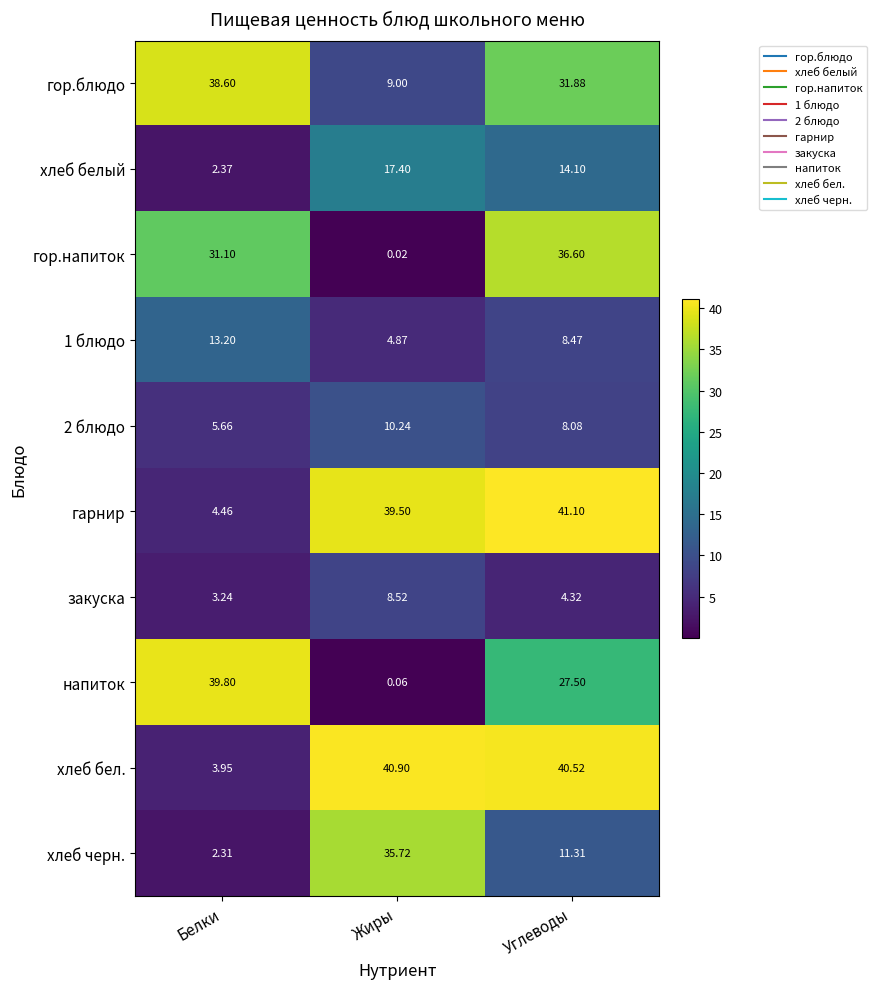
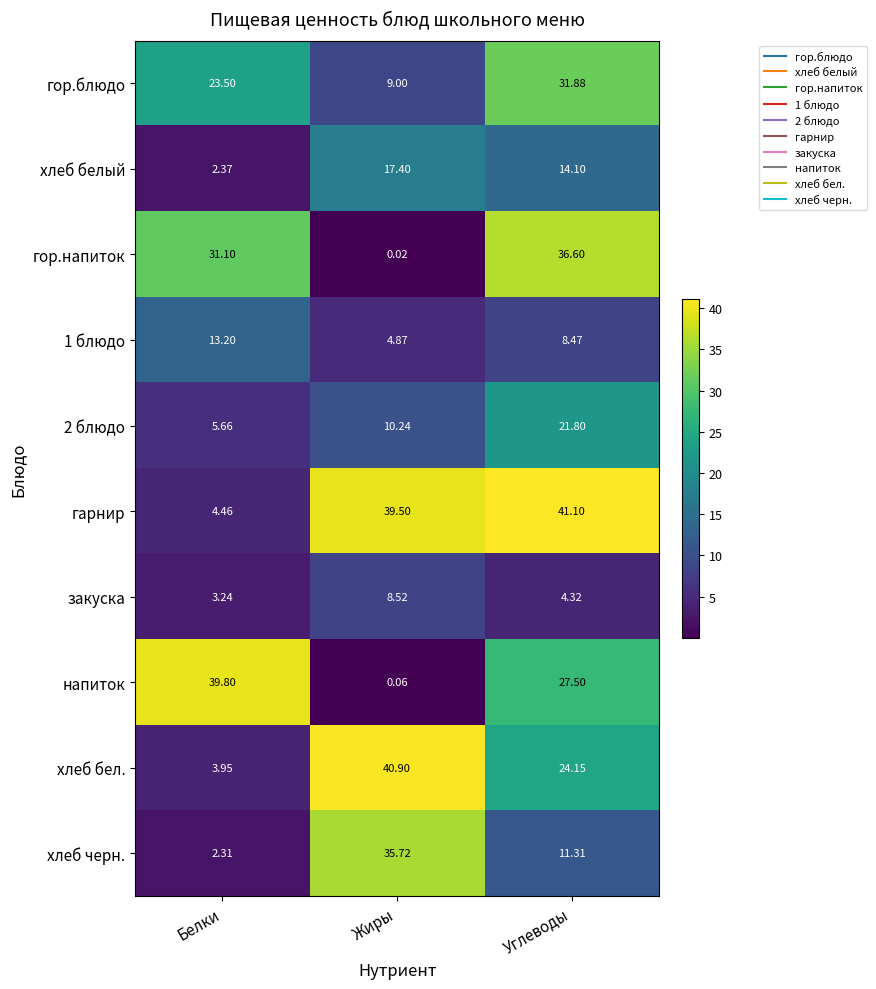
  {
    "гор.блюдо": {
-     "Белки": 38.60,
+     "Белки": 23.50,
      "Жиры": 9.00,
      "Углеводы": 31.88
    },
    "хлеб белый": {
      "Белки": 2.37,
      "Жиры": 17.40,
      "Углеводы": 14.10
    },
    "гор.напиток": {
      "Белки": 31.10,
      "Жиры": 0.02,
      "Углеводы": 36.60
    },
    "1 блюдо": {
      "Белки": 13.20,
      "Жиры": 4.87,
      "Углеводы": 8.47
    },
    "2 блюдо": {
      "Белки": 5.66,
      "Жиры": 10.24,
-     "Углеводы": 8.08
+     "Углеводы": 21.80
    },
    "гарнир": {
      "Белки": 4.46,
      "Жиры": 39.50,
      "Углеводы": 41.10
    },
    "закуска": {
      "Белки": 3.24,
      "Жиры": 8.52,
      "Углеводы": 4.32
    },
    "напиток": {
      "Белки": 39.80,
      "Жиры": 0.06,
      "Углеводы": 27.50
    },
    "хлеб бел.": {
      "Белки": 3.95,
      "Жиры": 40.90,
-     "Углеводы": 40.52
+     "Углеводы": 24.15
    },
    "хлеб черн.": {
      "Белки": 2.31,
      "Жиры": 35.72,
      "Углеводы": 11.31
    }
  }
